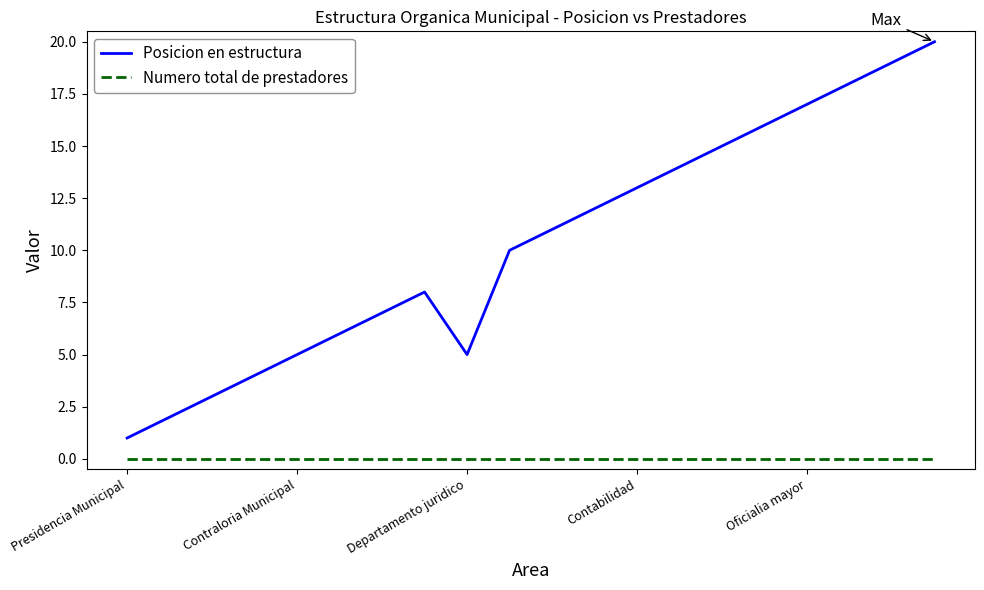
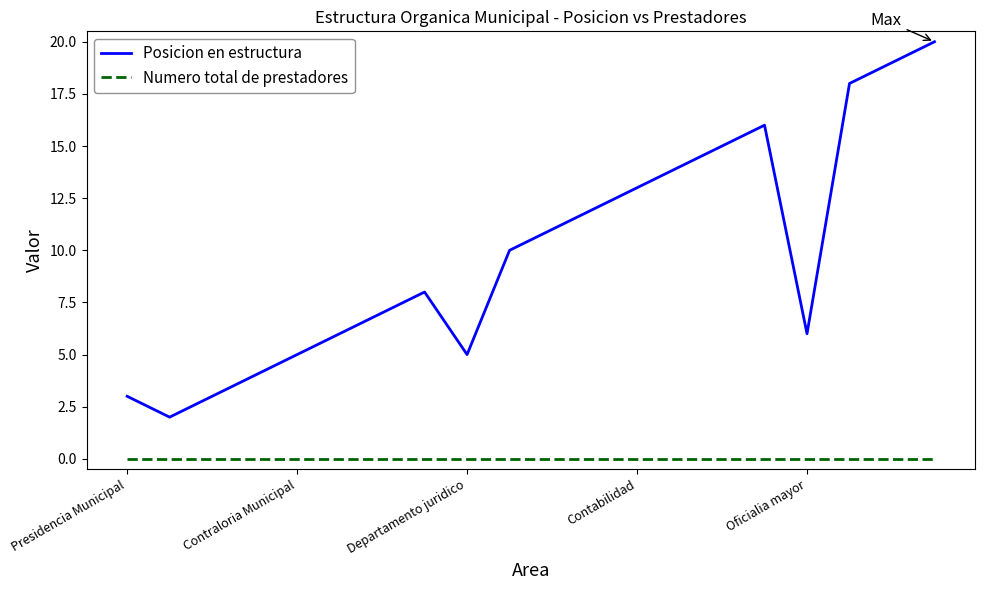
  {
    "Posicion en estructura": {
-     "Presidencia Municipal": 1,
+     "Presidencia Municipal": 3,
      "Contraloria Municipal": 5,
      "Departamento juridico": 5,
      "Contabilidad": 13,
-     "Oficialia mayor": 17
+     "Oficialia mayor": 6
    },
    "Numero total de prestadores": {
      "Presidencia Municipal": 0,
      "Contraloria Municipal": 0,
      "Departamento juridico": 0,
      "Contabilidad": 0,
      "Oficialia mayor": 0
    }
  }
